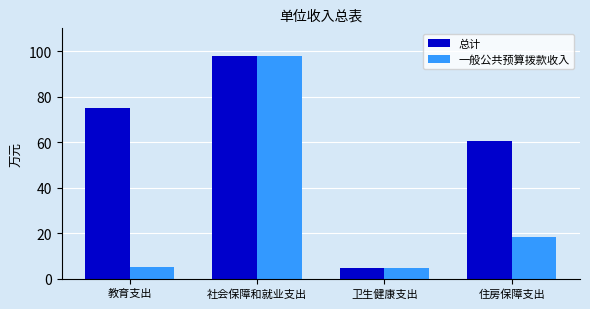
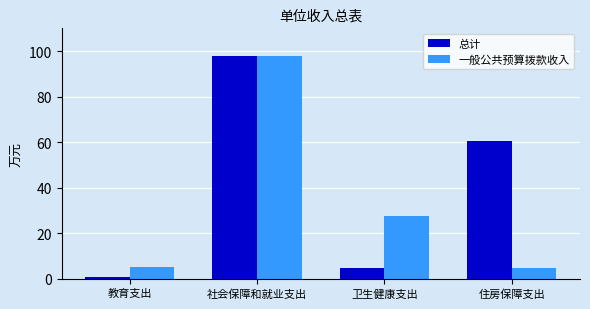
  {
    "总计": {
-     "教育支出": 75,
+     "教育支出": 1,
      "社会保障和就业支出": 98,
      "卫生健康支出": 5,
      "住房保障支出": 60
    },
    "一般公共预算拨款收入": {
      "教育支出": 5,
      "社会保障和就业支出": 98,
-     "卫生健康支出": 5,
-     "住房保障支出": 18
+     "卫生健康支出": 28,
+     "住房保障支出": 5
    }
  }
